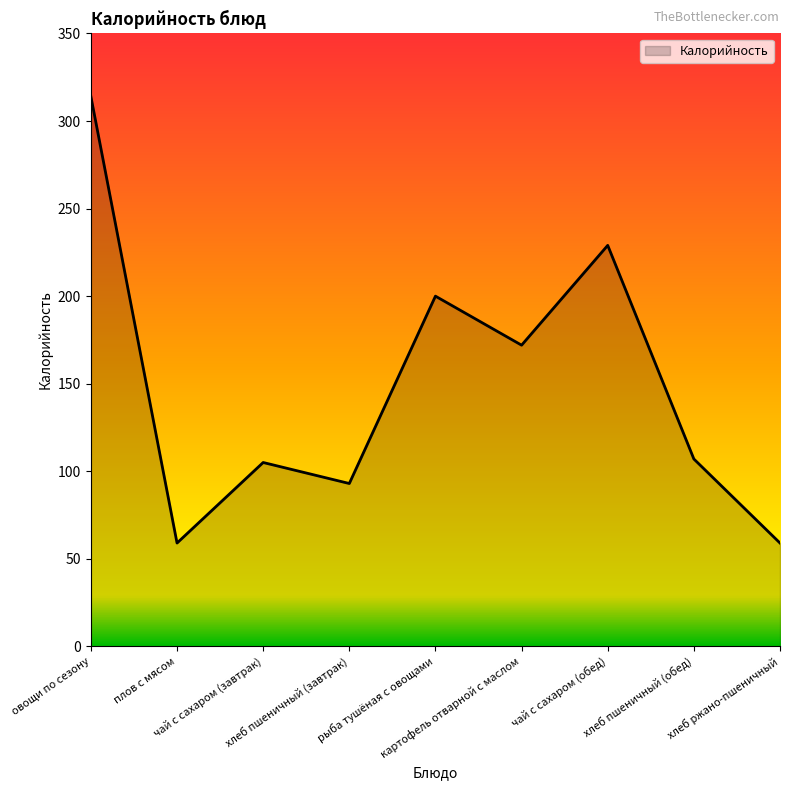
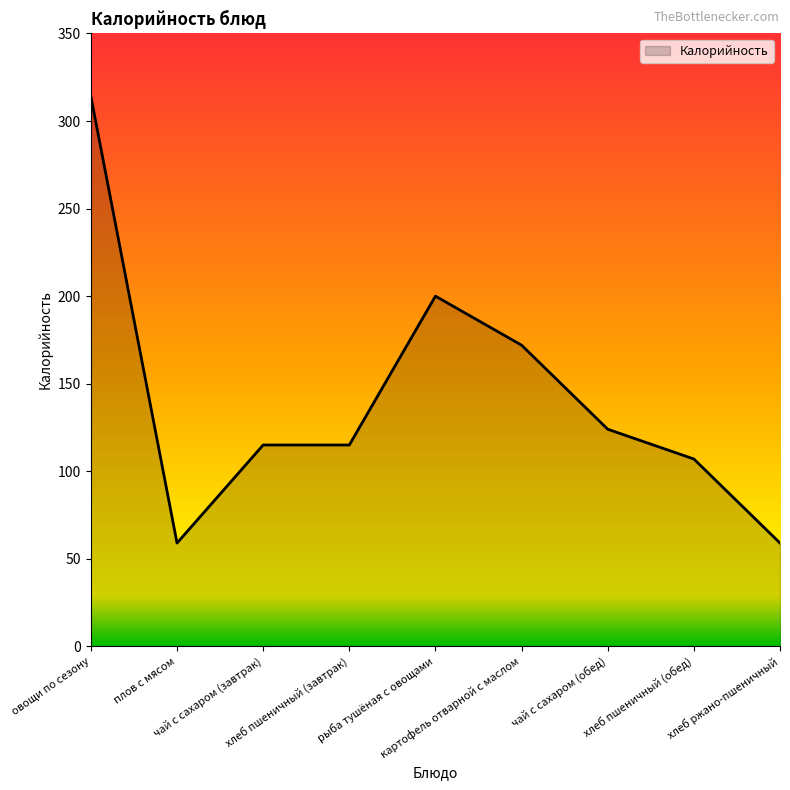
  {
    "овощи по сезону": 314,
    "плов с мясом": 59,
-   "чай с сахаром (завтрак)": 105,
-   "хлеб пшеничный (завтрак)": 93,
+   "чай с сахаром (завтрак)": 115,
+   "хлеб пшеничный (завтрак)": 115,
    "рыба тушёная с овощами": 200,
    "картофель отварной с маслом": 172,
-   "чай с сахаром (обед)": 229,
+   "чай с сахаром (обед)": 124,
    "хлеб пшеничный (обед)": 107,
    "хлеб ржано-пшеничный": 59
  }
